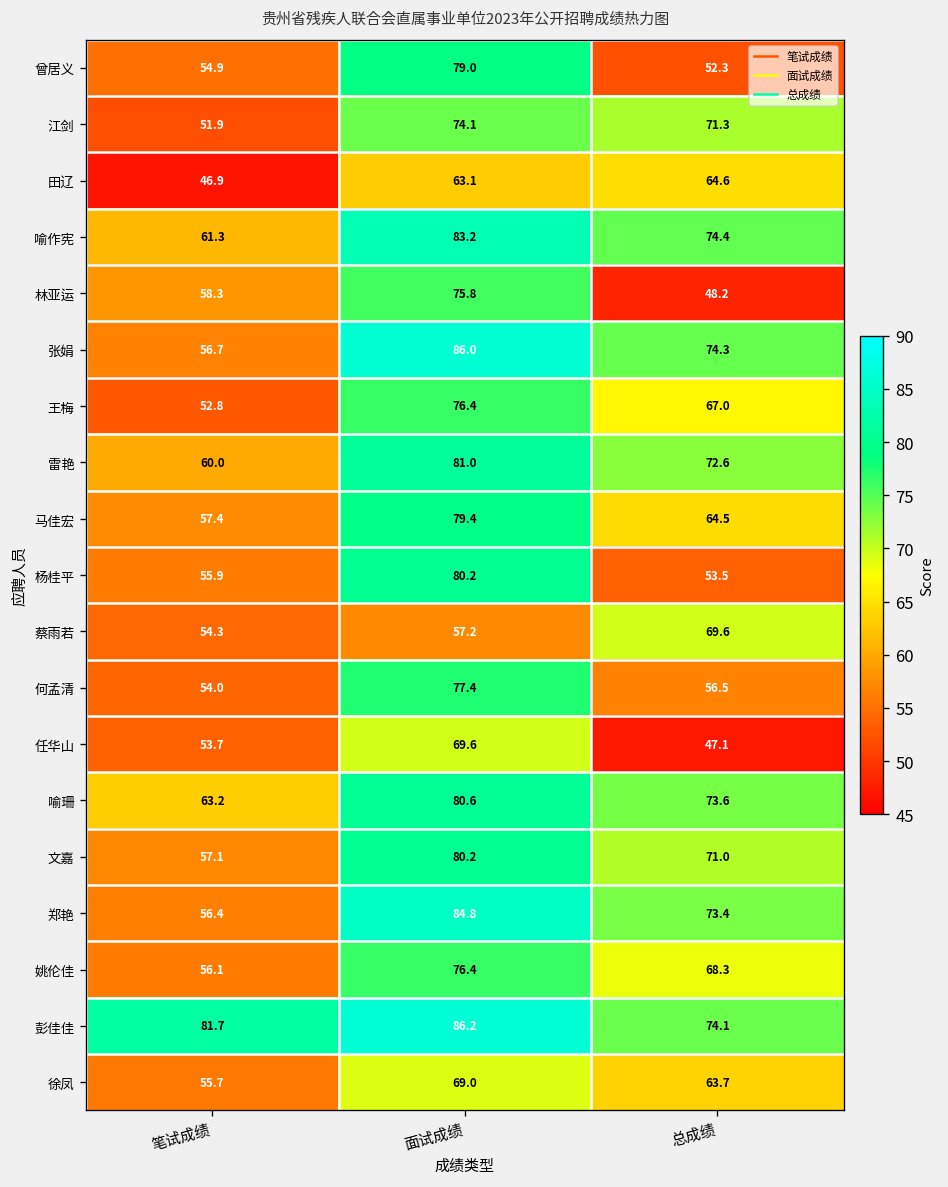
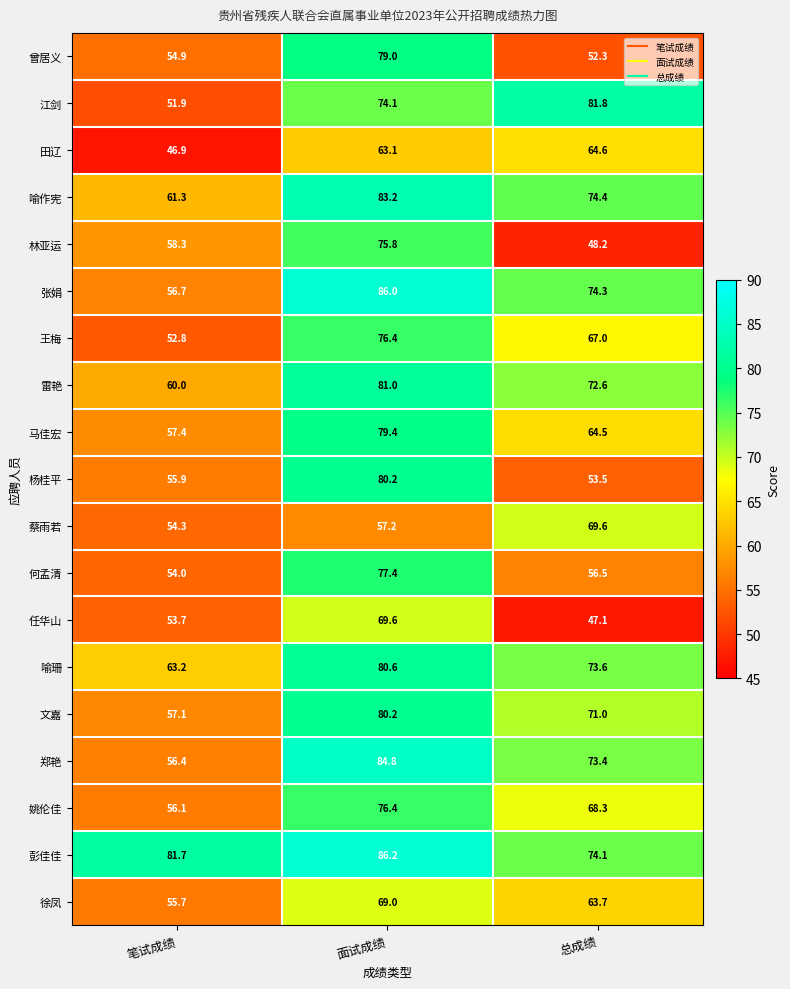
  {
    "曾居义": {
      "笔试成绩": 54.9,
      "面试成绩": 79.0,
      "总成绩": 52.3
    },
    "江剑": {
      "笔试成绩": 51.9,
      "面试成绩": 74.1,
-     "总成绩": 71.3
+     "总成绩": 81.8
    },
    "田辽": {
      "笔试成绩": 46.9,
      "面试成绩": 63.1,
      "总成绩": 64.6
    },
    "喻作宪": {
      "笔试成绩": 61.3,
      "面试成绩": 83.2,
      "总成绩": 74.4
    },
    "林亚运": {
      "笔试成绩": 58.3,
      "面试成绩": 75.8,
      "总成绩": 48.2
    },
    "张娟": {
      "笔试成绩": 56.7,
      "面试成绩": 86.0,
      "总成绩": 74.3
    },
    "王梅": {
      "笔试成绩": 52.8,
      "面试成绩": 76.4,
      "总成绩": 67.0
    },
    "雷艳": {
      "笔试成绩": 60.0,
      "面试成绩": 81.0,
      "总成绩": 72.6
    },
    "马佳宏": {
      "笔试成绩": 57.4,
      "面试成绩": 79.4,
      "总成绩": 64.5
    },
    "杨桂平": {
      "笔试成绩": 55.9,
      "面试成绩": 80.2,
      "总成绩": 53.5
    },
    "蔡雨若": {
      "笔试成绩": 54.3,
      "面试成绩": 57.2,
      "总成绩": 69.6
    },
    "何孟清": {
      "笔试成绩": 54.0,
      "面试成绩": 77.4,
      "总成绩": 56.5
    },
    "任华山": {
      "笔试成绩": 53.7,
      "面试成绩": 69.6,
      "总成绩": 47.1
    },
    "喻珊": {
      "笔试成绩": 63.2,
      "面试成绩": 80.6,
      "总成绩": 73.6
    },
    "文嘉": {
      "笔试成绩": 57.1,
      "面试成绩": 80.2,
      "总成绩": 71.0
    },
    "郑艳": {
      "笔试成绩": 56.4,
      "面试成绩": 84.8,
      "总成绩": 73.4
    },
    "姚伦佳": {
      "笔试成绩": 56.1,
      "面试成绩": 76.4,
      "总成绩": 68.3
    },
    "彭佳佳": {
      "笔试成绩": 81.7,
      "面试成绩": 86.2,
      "总成绩": 74.1
    },
    "徐凤": {
      "笔试成绩": 55.7,
      "面试成绩": 69.0,
      "总成绩": 63.7
    }
  }
